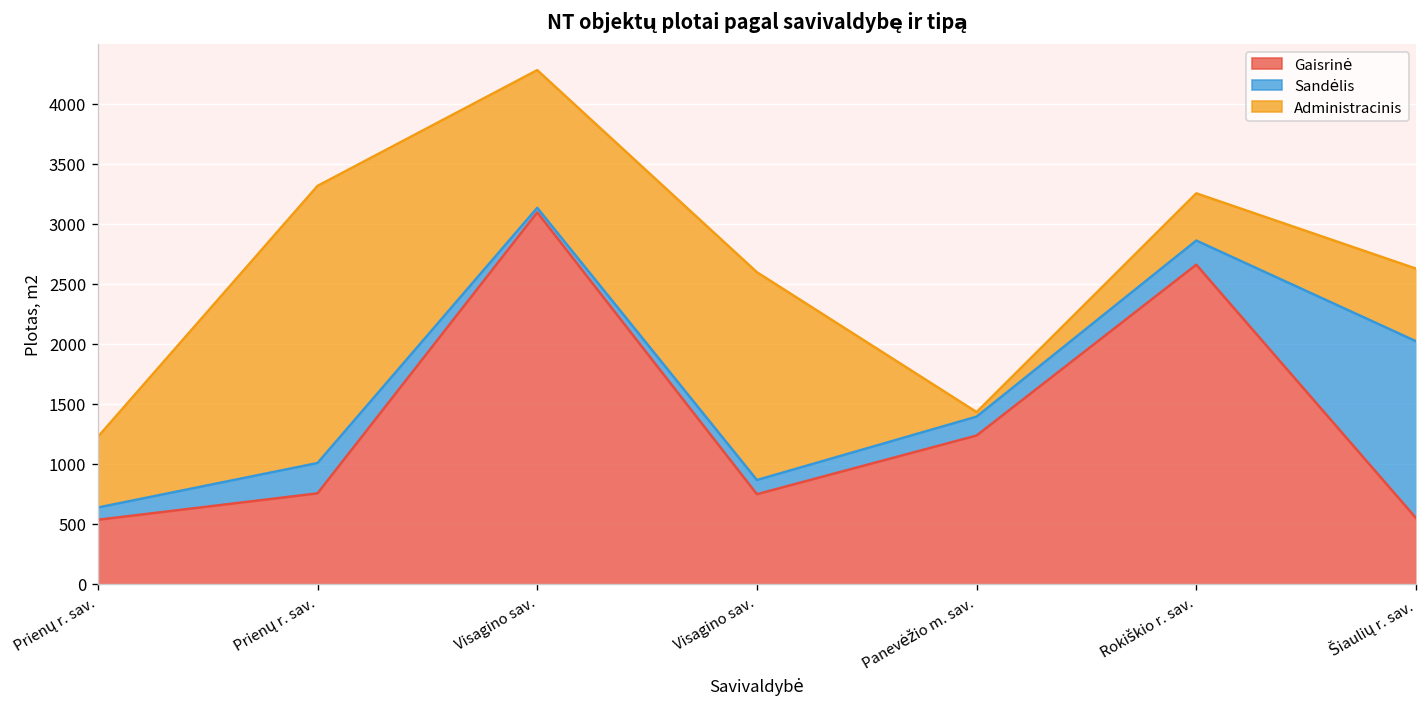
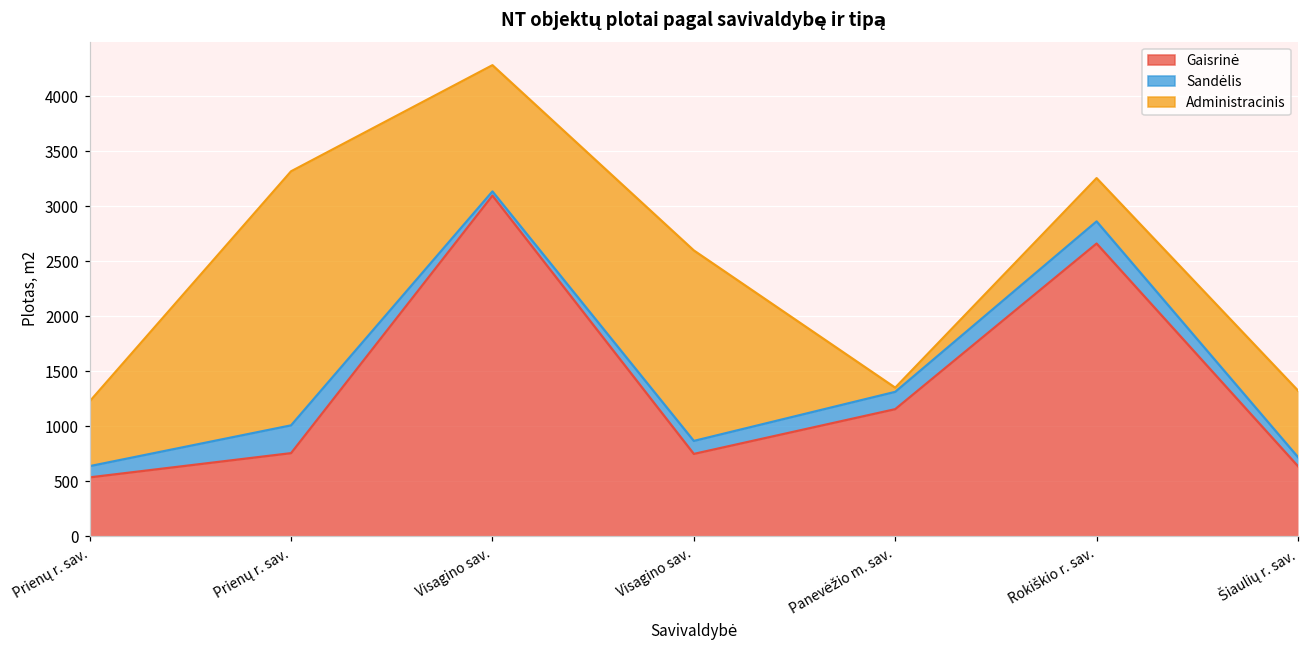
  {
    "Gaisrinė": {
-     "Panevėžio m. sav.": 1240,
+     "Panevėžio m. sav.": 1150,
      "Rokiškio r. sav.": 2660,
-     "Šiaulių r. sav.": 550
+     "Šiaulių r. sav.": 630
    },
    "Sandėlis": {
      "Panevėžio m. sav.": 160,
      "Rokiškio r. sav.": 200,
-     "Šiaulių r. sav.": 1470
+     "Šiaulių r. sav.": 80
    },
    "Administracinis": {
      "Panevėžio m. sav.": 40,
      "Rokiškio r. sav.": 390,
      "Šiaulių r. sav.": 600
    }
  }
